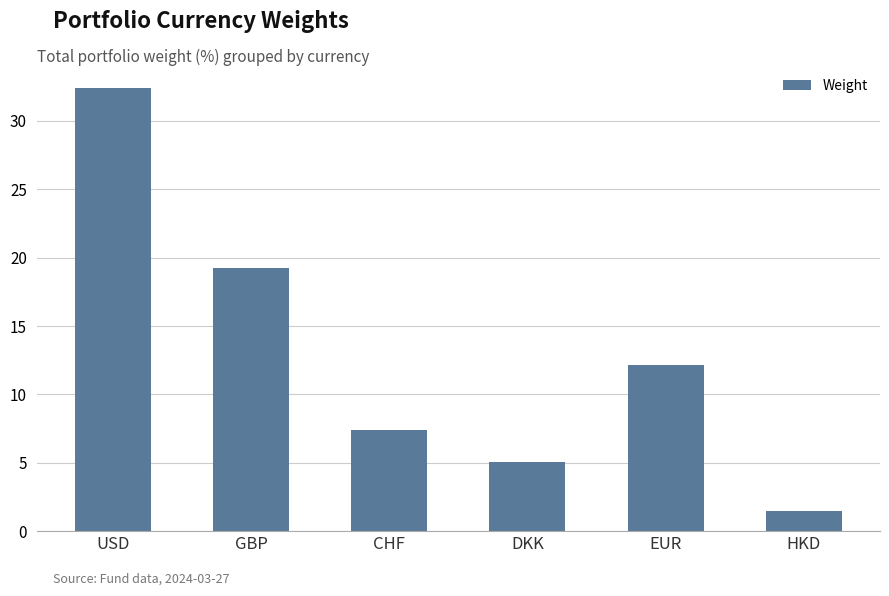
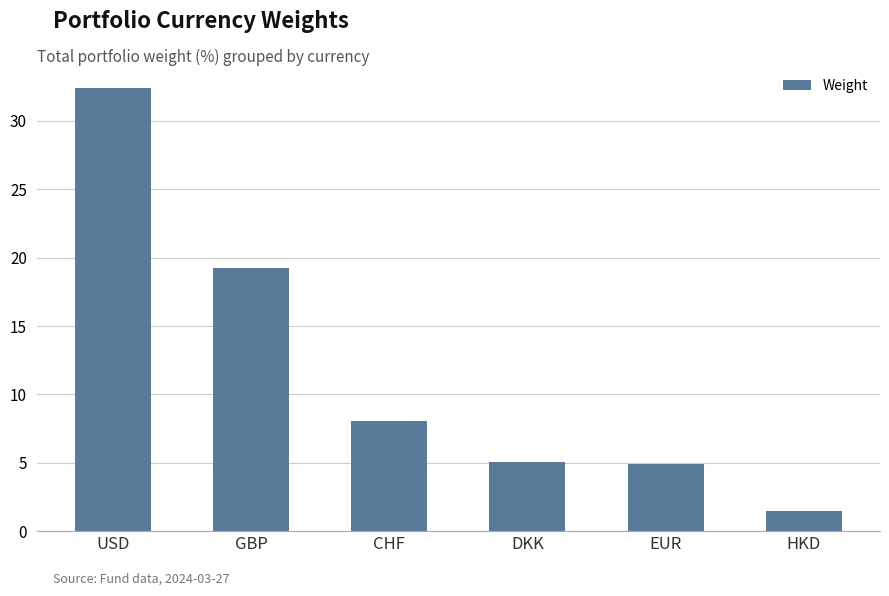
  {
    "USD": 32.4,
    "GBP": 19.2,
-   "CHF": 7.4,
+   "CHF": 8.0,
    "DKK": 5.1,
-   "EUR": 12.2,
+   "EUR": 4.9,
    "HKD": 1.5
  }
